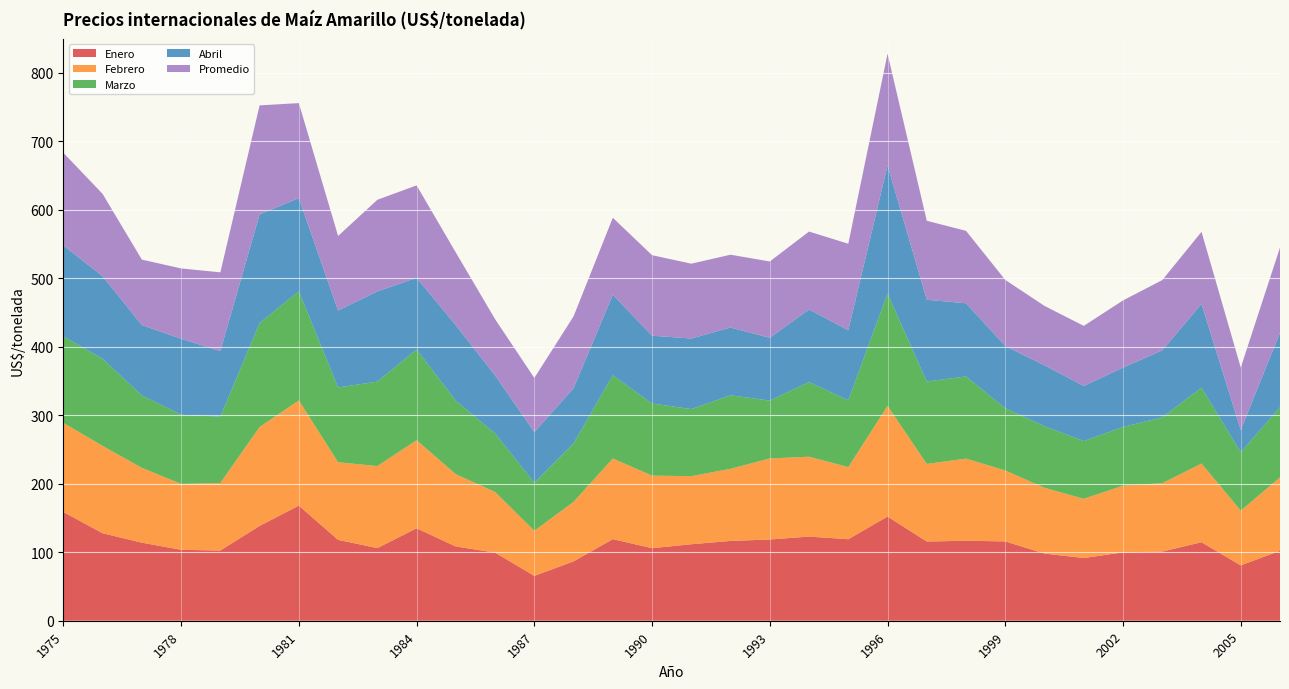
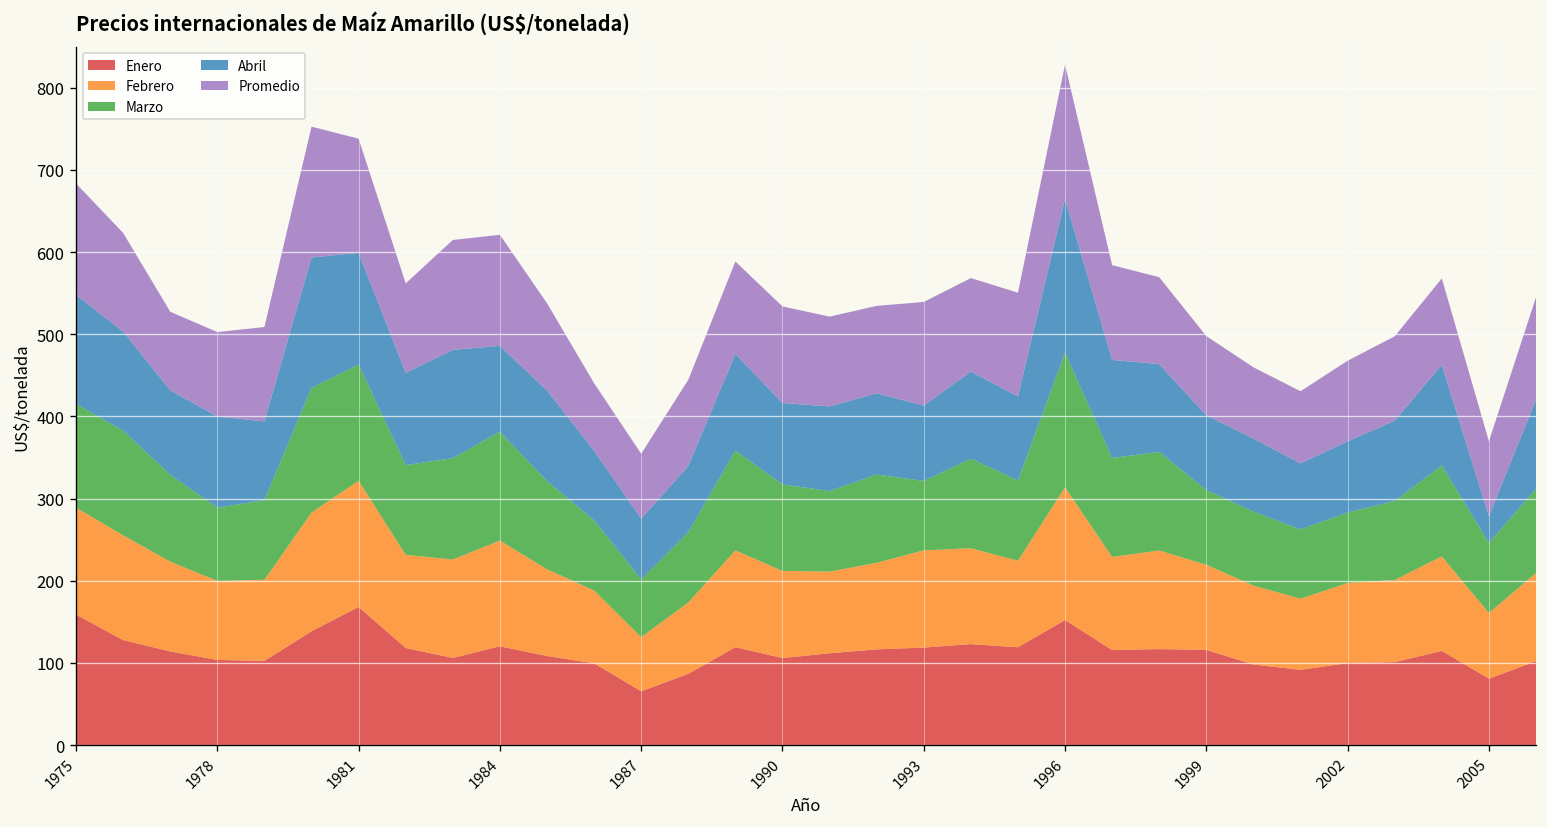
  {
    "Enero": {
      "1975": 160,
      "1978": 100,
      "1981": 170,
-     "1984": 140,
+     "1984": 120,
      "1987": 70,
      "1990": 110,
      "1993": 120,
      "1996": 150,
      "1999": 120,
      "2002": 100,
      "2005": 80
    },
    "Febrero": {
      "1975": 130,
      "1978": 100,
      "1981": 150,
      "1984": 130,
      "1987": 70,
      "1990": 110,
      "1993": 120,
      "1996": 160,
      "1999": 100,
      "2002": 100,
      "2005": 80
    },
    "Marzo": {
      "1975": 130,
-     "1978": 100,
-     "1981": 160,
+     "1978": 90,
+     "1981": 140,
      "1984": 130,
      "1987": 70,
      "1990": 110,
      "1993": 80,
      "1996": 160,
      "1999": 90,
      "2002": 90,
      "2005": 90
    },
    "Abril": {
      "1975": 130,
      "1978": 110,
      "1981": 140,
      "1984": 100,
      "1987": 70,
      "1990": 100,
      "1993": 90,
      "1996": 190,
      "1999": 90,
      "2002": 90,
      "2005": 30
    },
    "Promedio": {
      "1975": 140,
      "1978": 100,
      "1981": 140,
      "1984": 140,
      "1987": 80,
      "1990": 120,
-     "1993": 110,
+     "1993": 130,
      "1996": 160,
      "1999": 100,
      "2002": 100,
      "2005": 90
    }
  }
